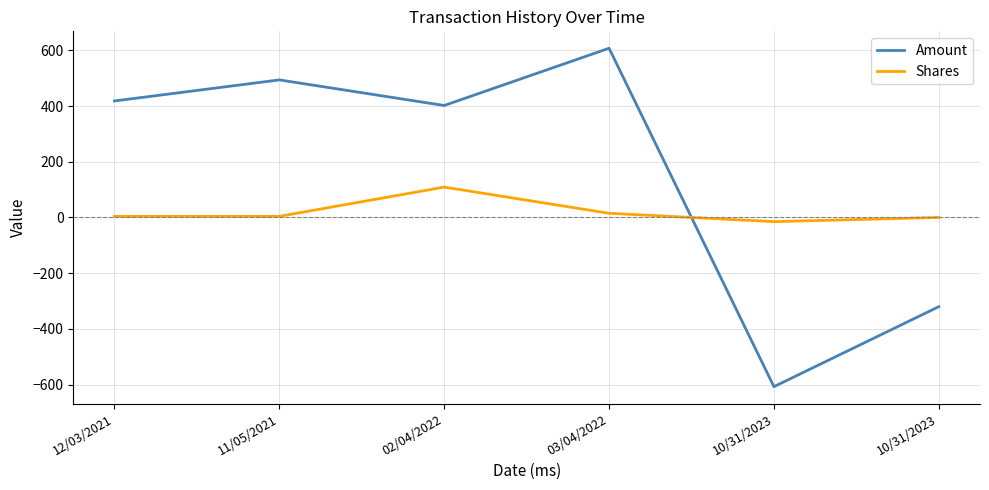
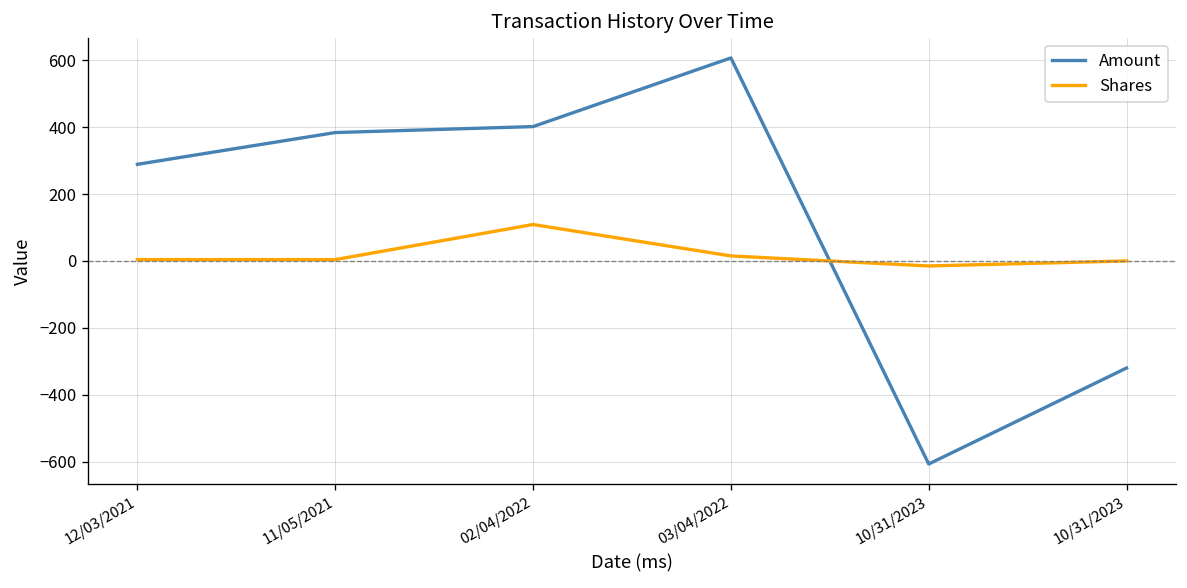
  {
    "Amount": {
-     "12/03/2021": 420,
-     "11/05/2021": 490,
+     "12/03/2021": 290,
+     "11/05/2021": 380,
      "02/04/2022": 400,
      "03/04/2022": 610
    },
    "Shares": {
      "12/03/2021": 0,
      "11/05/2021": 0,
      "02/04/2022": 110,
      "03/04/2022": 20
    }
  }
